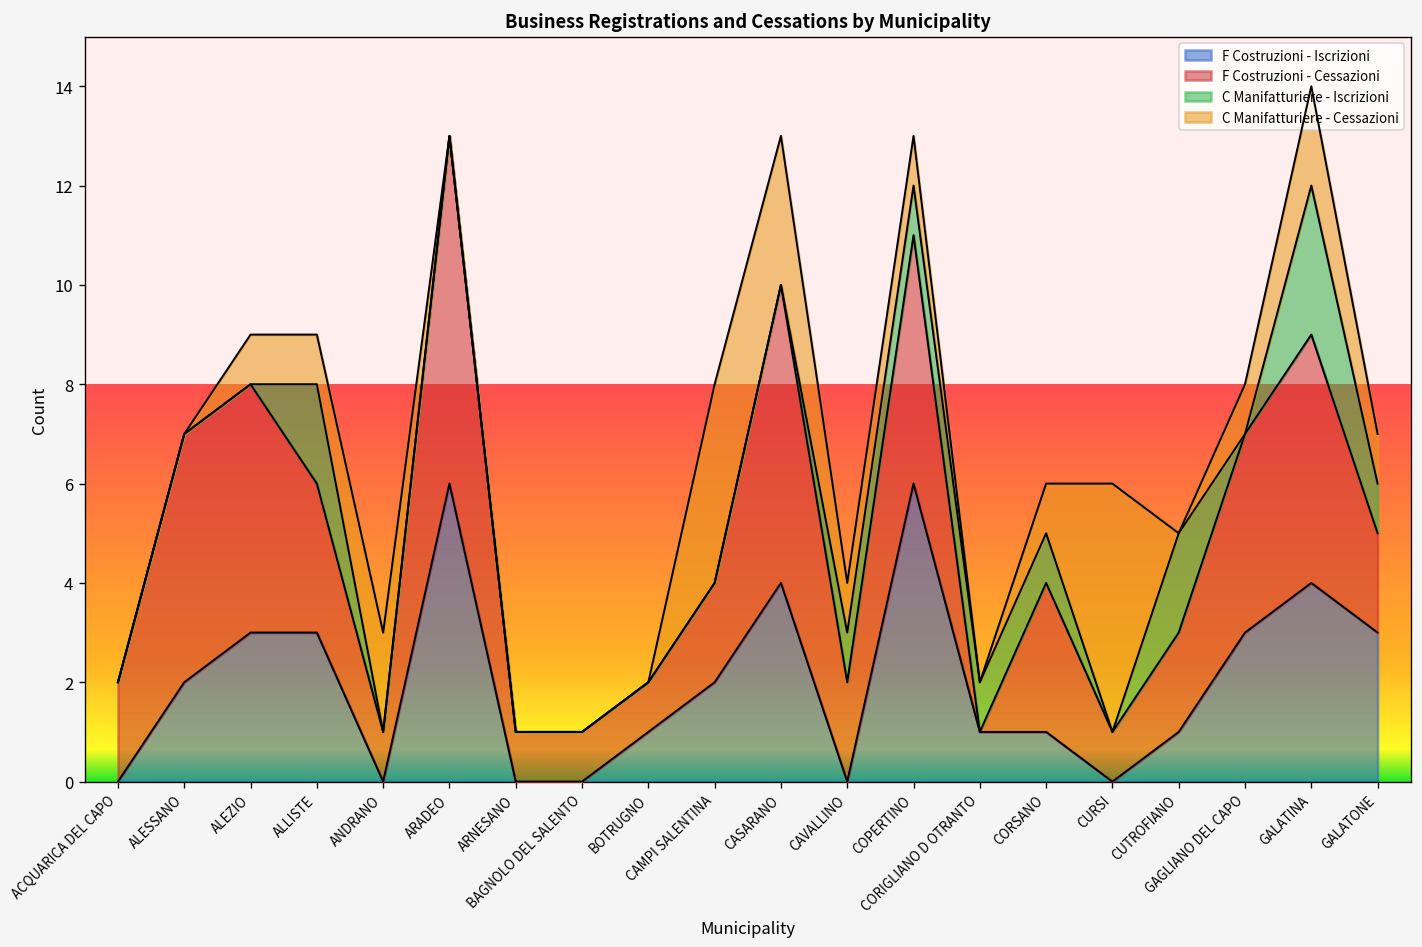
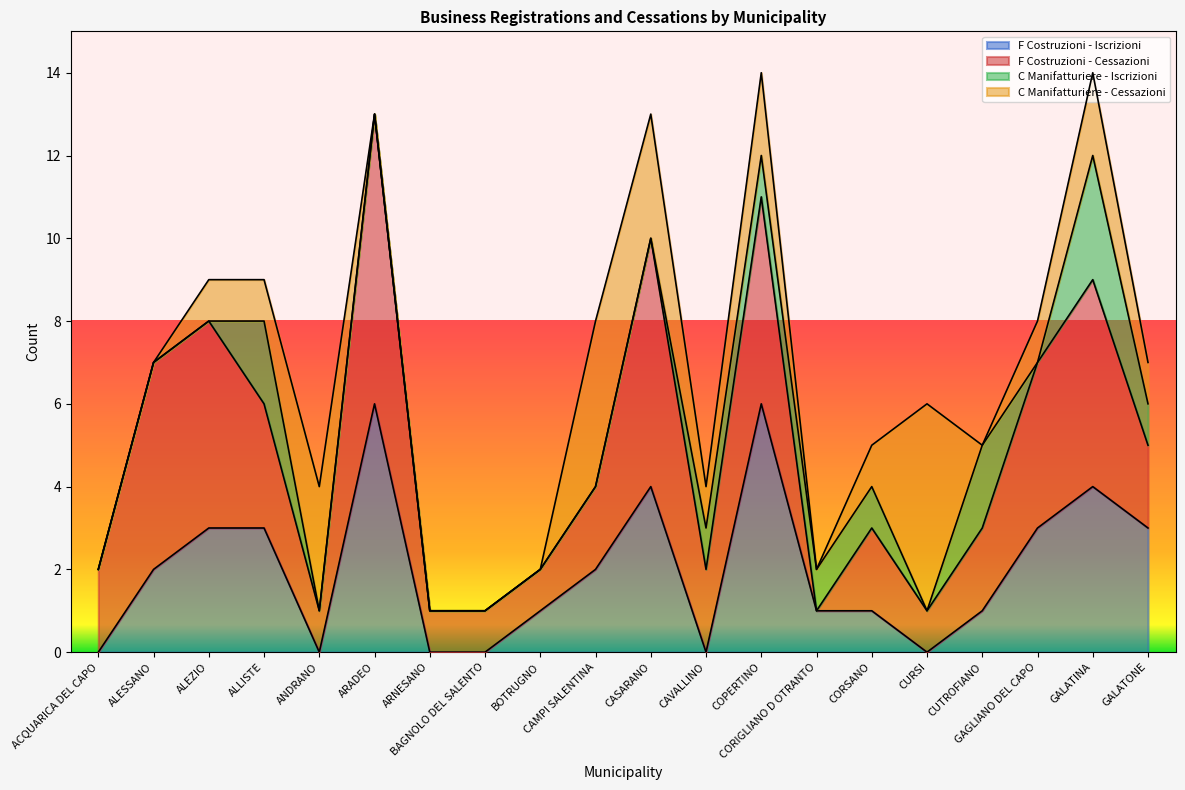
  {
    "F Costruzioni - Iscrizioni": {
      "ACQUARICA DEL CAPO": 0,
      "ALESSANO": 2,
      "ALEZIO": 3,
      "ALLISTE": 3,
      "ANDRANO": 0,
      "ARADEO": 6,
      "ARNESANO": 0,
      "BAGNOLO DEL SALENTO": 0,
      "BOTRUGNO": 1,
      "CAMPI SALENTINA": 2,
      "CASARANO": 4,
      "CAVALLINO": 0,
      "COPERTINO": 6,
      "CORSANO": 1,
      "CURSI": 0,
      "CUTROFIANO": 1,
      "GAGLIANO DEL CAPO": 3,
      "GALATINA": 4,
      "GALATONE": 3
    },
    "F Costruzioni - Cessazioni": {
      "ALLISTE": 3,
      "CAVALLINO": 2,
      "COPERTINO": 5,
-     "CORSANO": 3,
+     "CORSANO": 2,
      "CUTROFIANO": 2,
      "GALATINA": 5,
      "GALATONE": 2
    },
    "C Manifatturiere - Iscrizioni": {
      "ALLISTE": 2,
      "CAVALLINO": 1,
      "COPERTINO": 1,
      "CORSANO": 1,
      "GALATINA": 3,
      "GALATONE": 1
    },
    "C Manifatturiere - Cessazioni": {
      "ALEZIO": 1,
      "ALLISTE": 1,
-     "ANDRANO": 2,
+     "ANDRANO": 3,
      "CAMPI SALENTINA": 4,
      "CASARANO": 3,
      "CAVALLINO": 1,
-     "COPERTINO": 1,
+     "COPERTINO": 2,
      "CORSANO": 1,
      "CURSI": 5,
      "GAGLIANO DEL CAPO": 1,
      "GALATONE": 1
    }
  }
